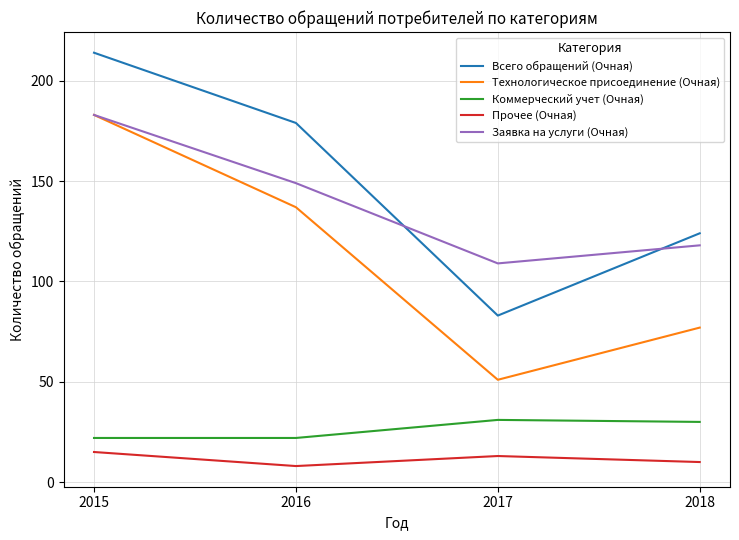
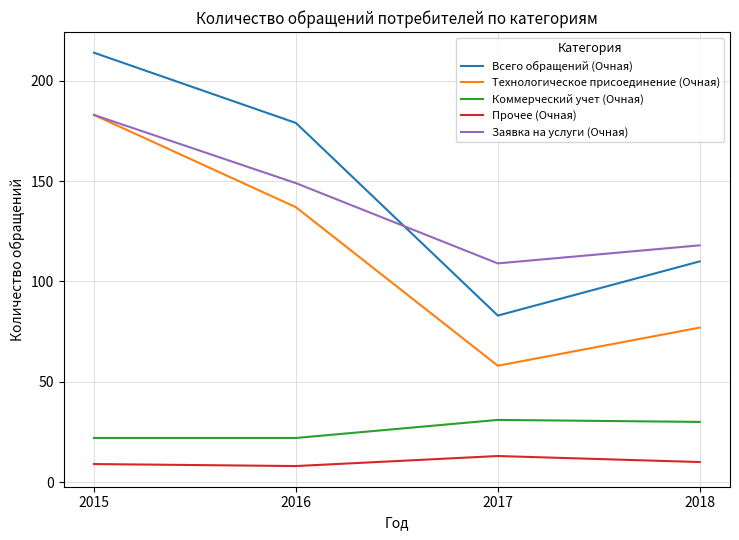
  {
    "Всего обращений (Очная)": {
      "2015": 214,
      "2016": 179,
      "2017": 83,
-     "2018": 124
+     "2018": 110
    },
    "Технологическое присоединение (Очная)": {
      "2016": 137,
-     "2017": 51,
+     "2017": 58,
      "2018": 77
    },
    "Коммерческий учет (Очная)": {
      "2015": 22,
      "2016": 22,
      "2017": 31,
      "2018": 30
    },
    "Прочее (Очная)": {
-     "2015": 15,
+     "2015": 9,
      "2016": 8,
      "2017": 13,
      "2018": 10
    },
    "Заявка на услуги (Очная)": {
      "2016": 149,
      "2017": 109,
      "2018": 118
    }
  }
